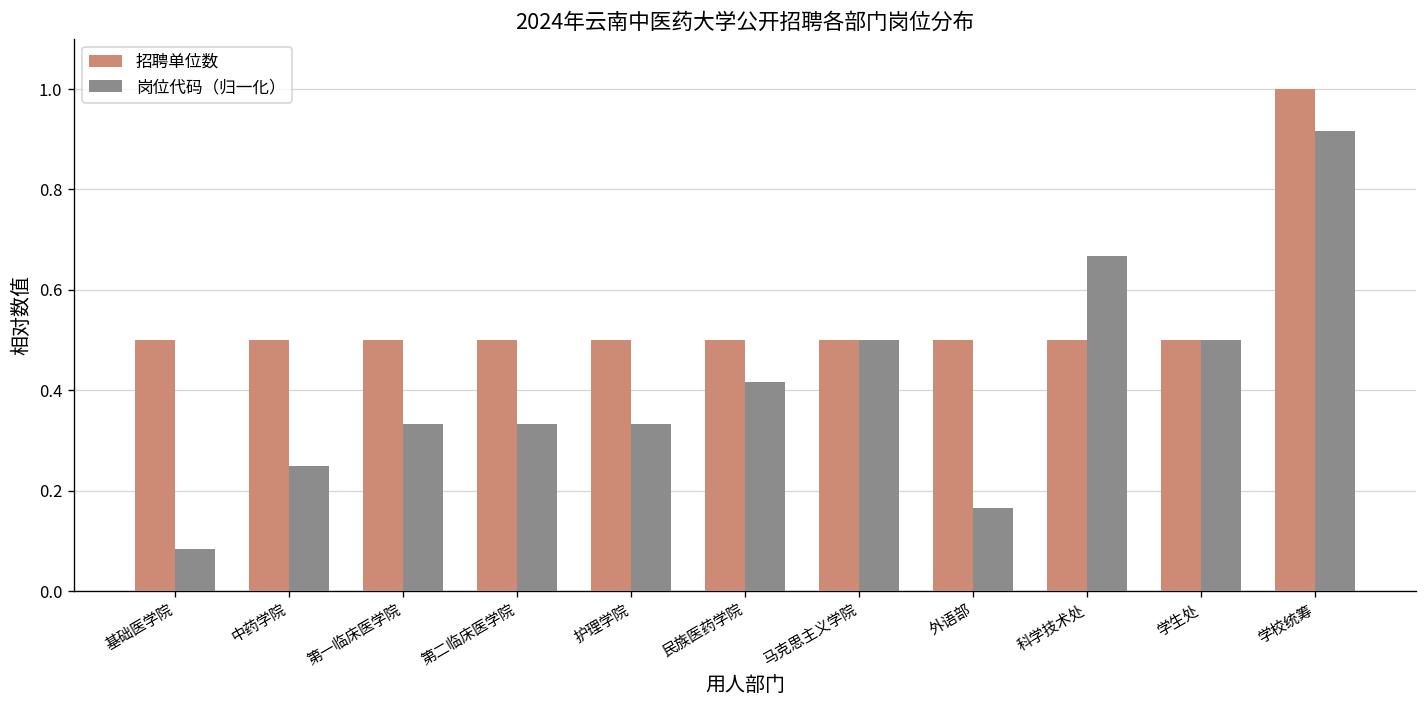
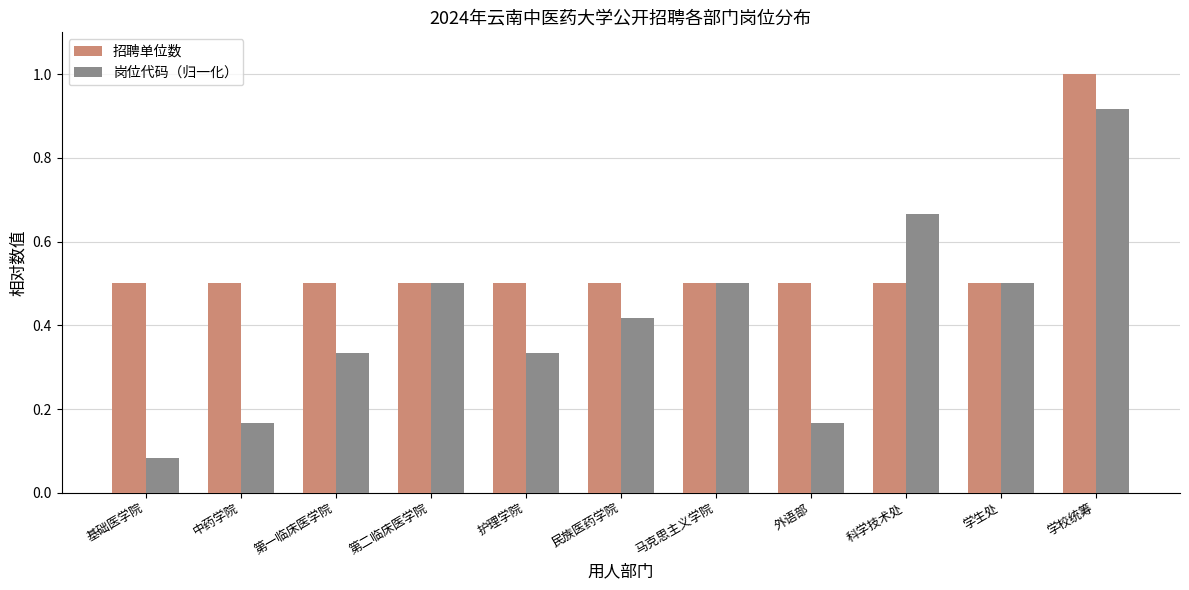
  {
    "招聘单位数": {
      "基础医学院": 0.50,
      "中药学院": 0.50,
      "第一临床医学院": 0.50,
      "第二临床医学院": 0.50,
      "护理学院": 0.50,
      "民族医药学院": 0.50,
      "马克思主义学院": 0.50,
      "外语部": 0.50,
      "科学技术处": 0.50,
      "学生处": 0.50,
      "学校统筹": 1.00
    },
    "岗位代码（归一化）": {
      "基础医学院": 0.08,
-     "中药学院": 0.25,
+     "中药学院": 0.17,
      "第一临床医学院": 0.33,
-     "第二临床医学院": 0.33,
+     "第二临床医学院": 0.50,
      "护理学院": 0.33,
      "民族医药学院": 0.42,
      "马克思主义学院": 0.50,
      "外语部": 0.17,
      "科学技术处": 0.67,
      "学生处": 0.50,
      "学校统筹": 0.92
    }
  }
